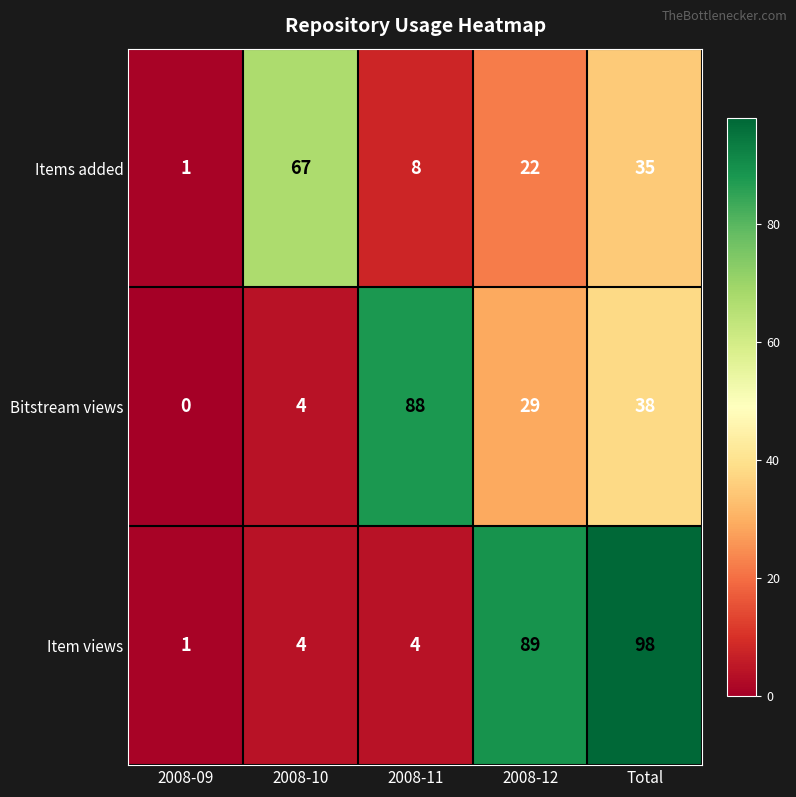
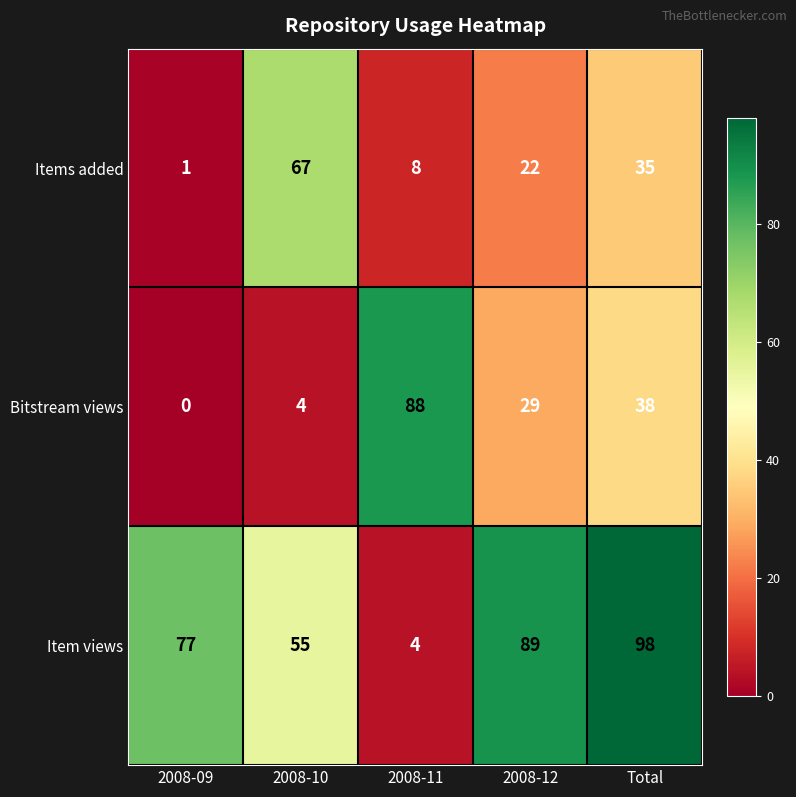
  {
    "Items added": {
      "2008-09": 1,
      "2008-10": 67,
      "2008-11": 8,
      "2008-12": 22,
      "Total": 35
    },
    "Bitstream views": {
      "2008-09": 0,
      "2008-10": 4,
      "2008-11": 88,
      "2008-12": 29,
      "Total": 38
    },
    "Item views": {
-     "2008-09": 1,
-     "2008-10": 4,
+     "2008-09": 77,
+     "2008-10": 55,
      "2008-11": 4,
      "2008-12": 89,
      "Total": 98
    }
  }
